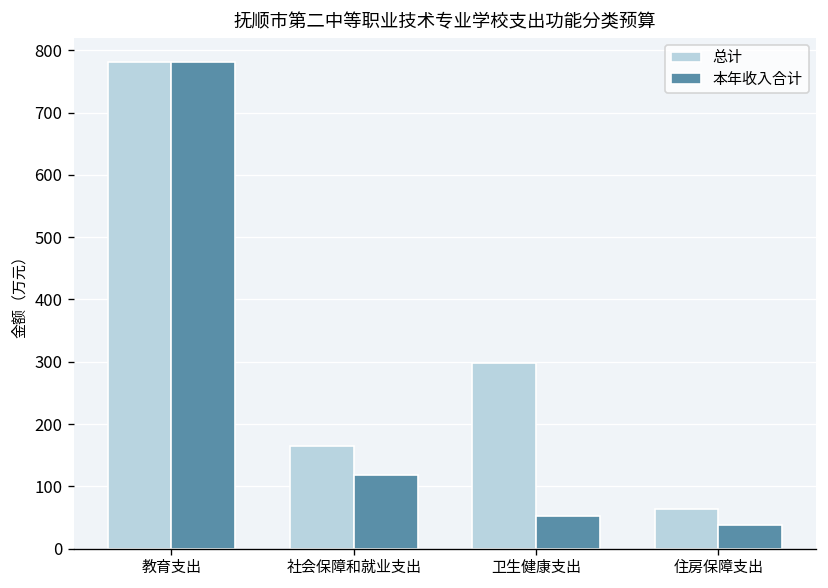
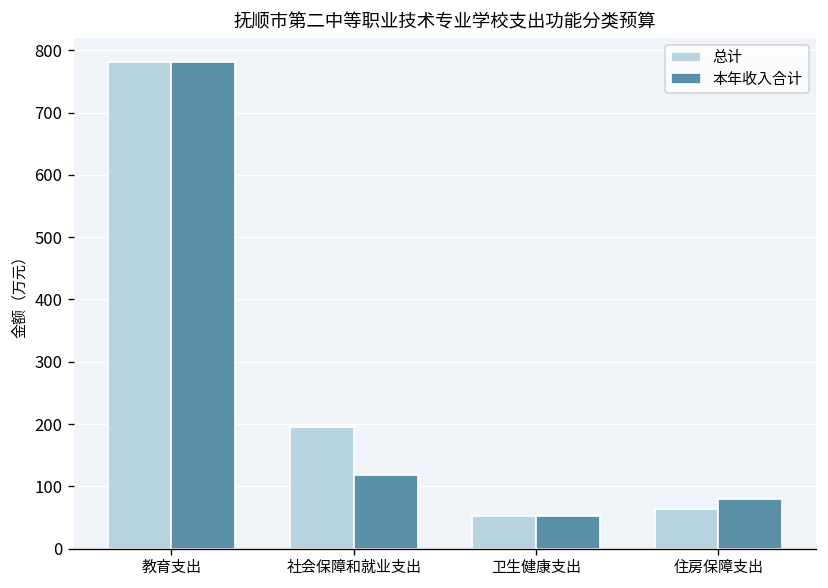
  {
    "总计": {
      "教育支出": 780,
-     "社会保障和就业支出": 170,
-     "卫生健康支出": 300,
+     "社会保障和就业支出": 200,
+     "卫生健康支出": 50,
      "住房保障支出": 60
    },
    "本年收入合计": {
      "教育支出": 780,
      "社会保障和就业支出": 120,
      "卫生健康支出": 50,
-     "住房保障支出": 40
+     "住房保障支出": 80
    }
  }
